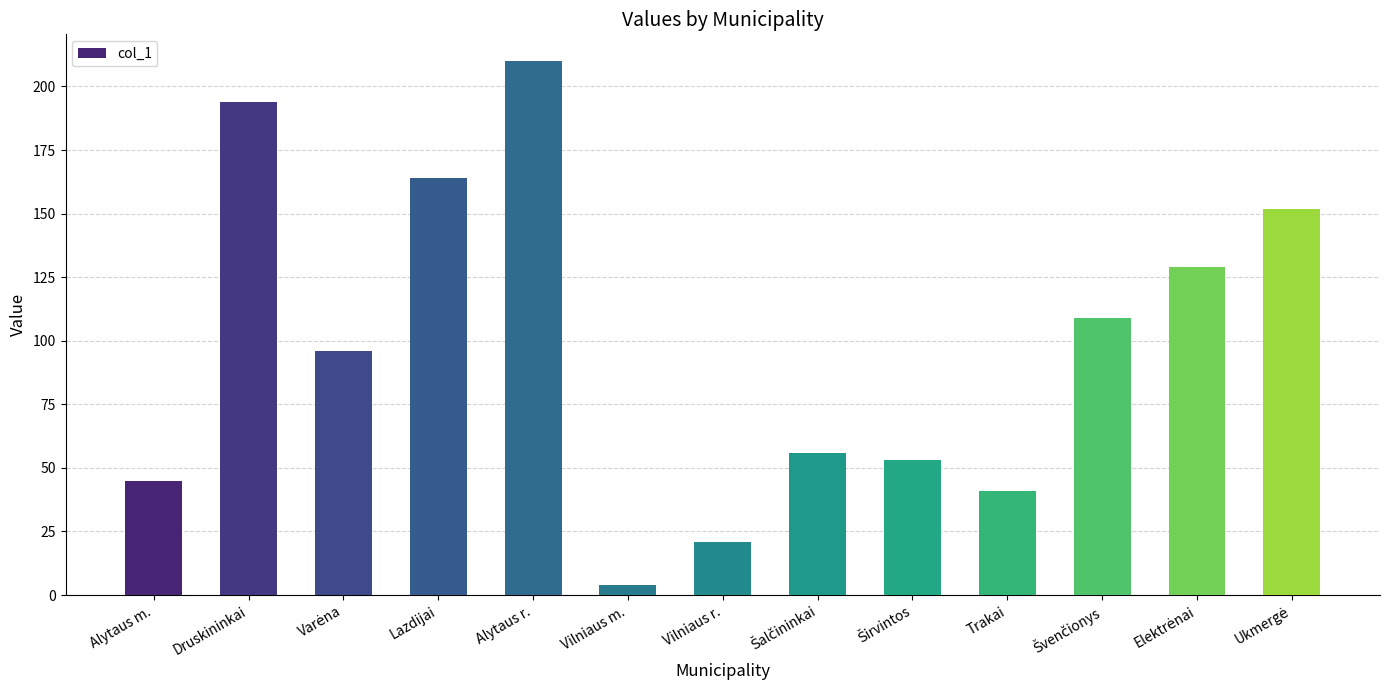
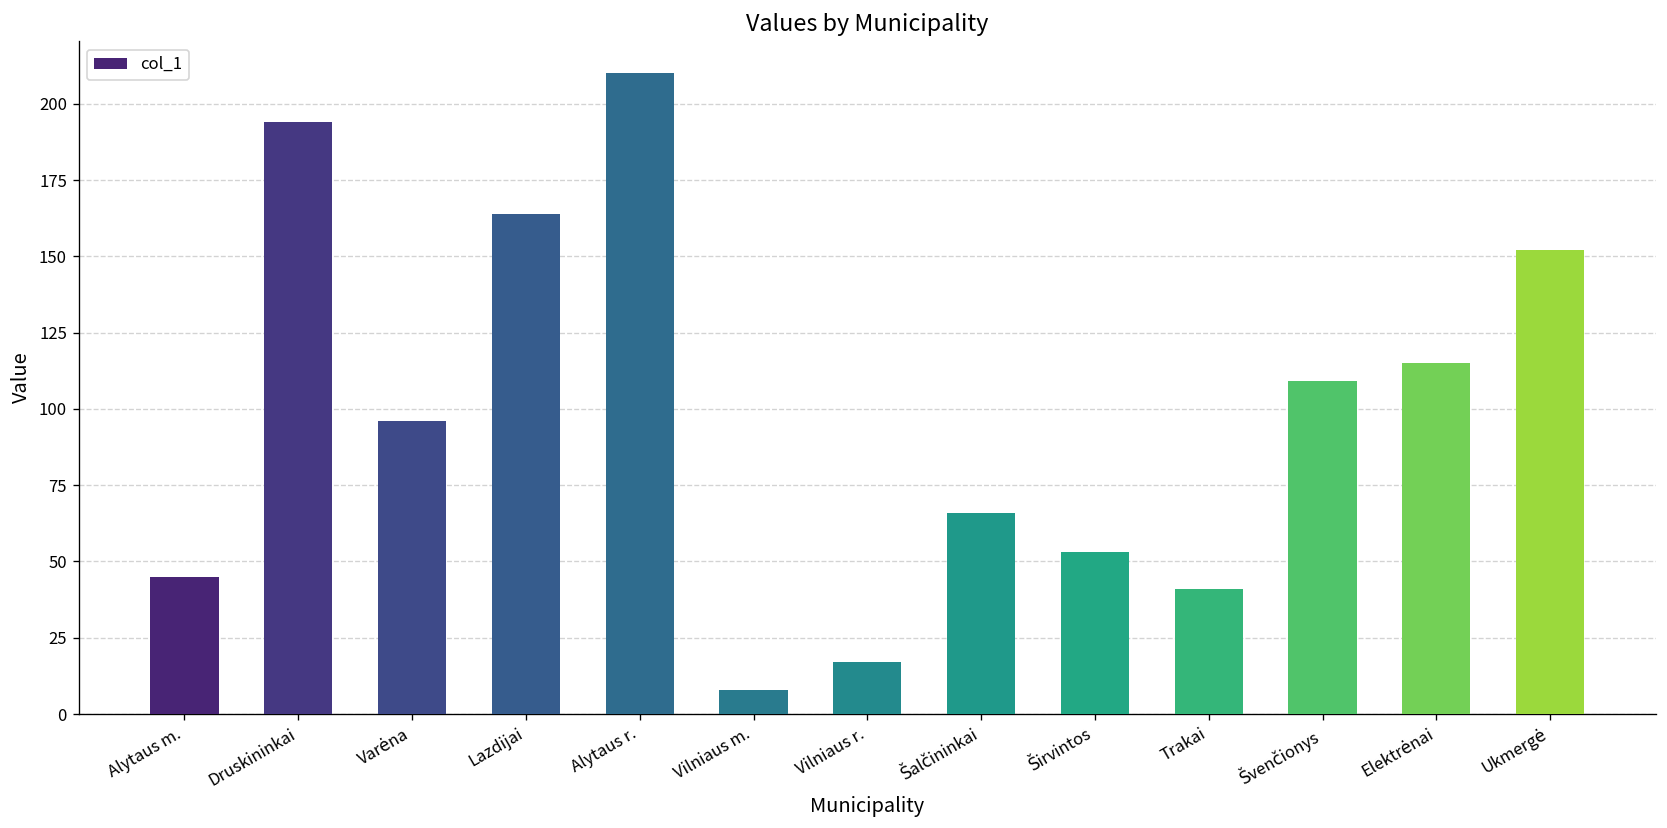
  {
    "Alytaus m.": 45,
    "Druskininkai": 194,
    "Varėna": 96,
    "Lazdijai": 164,
    "Alytaus r.": 210,
-   "Vilniaus m.": 4,
-   "Vilniaus r.": 21,
-   "Šalčininkai": 56,
+   "Vilniaus m.": 8,
+   "Vilniaus r.": 17,
+   "Šalčininkai": 66,
    "Širvintos": 53,
    "Trakai": 41,
    "Švenčionys": 109,
-   "Elektrėnai": 129,
+   "Elektrėnai": 115,
    "Ukmergė": 152
  }
